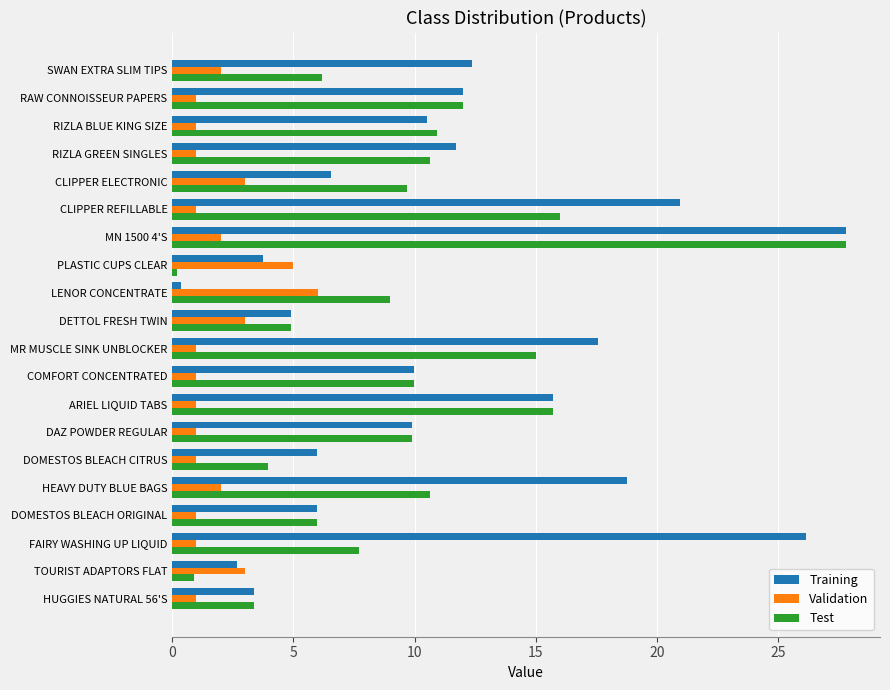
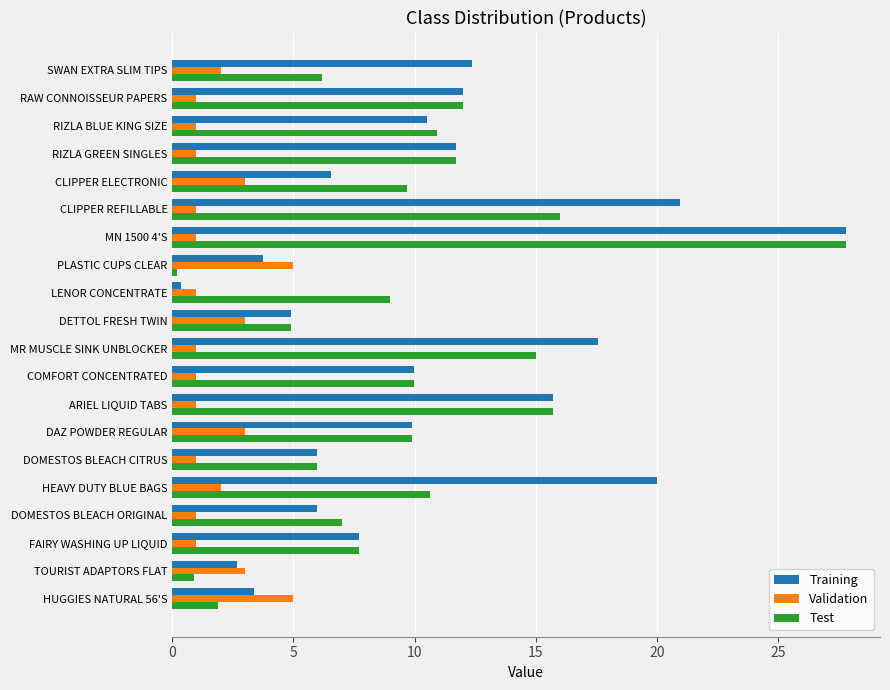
  {
    "Training": {
      "SWAN EXTRA SLIM TIPS": 12.4,
      "RAW CONNOISSEUR PAPERS": 12.0,
      "RIZLA BLUE KING SIZE": 10.5,
      "RIZLA GREEN SINGLES": 11.7,
      "CLIPPER ELECTRONIC": 6.5,
      "CLIPPER REFILLABLE": 21.0,
      "MN 1500 4'S": 27.8,
      "PLASTIC CUPS CLEAR": 3.8,
      "LENOR CONCENTRATE": 0.4,
      "DETTOL FRESH TWIN": 4.9,
      "MR MUSCLE SINK UNBLOCKER": 17.5,
      "COMFORT CONCENTRATED": 10.0,
      "ARIEL LIQUID TABS": 15.7,
      "DAZ POWDER REGULAR": 9.9,
      "DOMESTOS BLEACH CITRUS": 6.0,
-     "HEAVY DUTY BLUE BAGS": 18.8,
+     "HEAVY DUTY BLUE BAGS": 20.0,
      "DOMESTOS BLEACH ORIGINAL": 6.0,
-     "FAIRY WASHING UP LIQUID": 26.1,
+     "FAIRY WASHING UP LIQUID": 7.7,
      "TOURIST ADAPTORS FLAT": 2.7,
      "HUGGIES NATURAL 56'S": 3.4
    },
    "Validation": {
      "SWAN EXTRA SLIM TIPS": 2,
      "RAW CONNOISSEUR PAPERS": 1,
      "RIZLA BLUE KING SIZE": 1,
      "RIZLA GREEN SINGLES": 1,
      "CLIPPER ELECTRONIC": 3,
      "CLIPPER REFILLABLE": 1,
-     "MN 1500 4'S": 2,
+     "MN 1500 4'S": 1,
      "PLASTIC CUPS CLEAR": 5,
-     "LENOR CONCENTRATE": 6,
+     "LENOR CONCENTRATE": 1,
      "DETTOL FRESH TWIN": 3,
      "MR MUSCLE SINK UNBLOCKER": 1,
      "COMFORT CONCENTRATED": 1,
      "ARIEL LIQUID TABS": 1,
-     "DAZ POWDER REGULAR": 1,
+     "DAZ POWDER REGULAR": 3,
      "DOMESTOS BLEACH CITRUS": 1,
      "HEAVY DUTY BLUE BAGS": 2,
      "DOMESTOS BLEACH ORIGINAL": 1,
      "FAIRY WASHING UP LIQUID": 1,
      "TOURIST ADAPTORS FLAT": 3,
-     "HUGGIES NATURAL 56'S": 1
+     "HUGGIES NATURAL 56'S": 5
    },
    "Test": {
      "SWAN EXTRA SLIM TIPS": 6.2,
      "RAW CONNOISSEUR PAPERS": 12.0,
      "RIZLA BLUE KING SIZE": 10.9,
-     "RIZLA GREEN SINGLES": 10.6,
+     "RIZLA GREEN SINGLES": 11.7,
      "CLIPPER ELECTRONIC": 9.7,
      "CLIPPER REFILLABLE": 16.0,
      "MN 1500 4'S": 27.8,
      "PLASTIC CUPS CLEAR": 0.2,
      "LENOR CONCENTRATE": 9.0,
      "DETTOL FRESH TWIN": 4.9,
      "MR MUSCLE SINK UNBLOCKER": 15.0,
      "COMFORT CONCENTRATED": 10.0,
      "ARIEL LIQUID TABS": 15.7,
      "DAZ POWDER REGULAR": 9.9,
-     "DOMESTOS BLEACH CITRUS": 4.0,
+     "DOMESTOS BLEACH CITRUS": 6.0,
      "HEAVY DUTY BLUE BAGS": 10.6,
-     "DOMESTOS BLEACH ORIGINAL": 6.0,
+     "DOMESTOS BLEACH ORIGINAL": 7.0,
      "FAIRY WASHING UP LIQUID": 7.7,
      "TOURIST ADAPTORS FLAT": 0.9,
-     "HUGGIES NATURAL 56'S": 3.4
+     "HUGGIES NATURAL 56'S": 1.9
    }
  }
